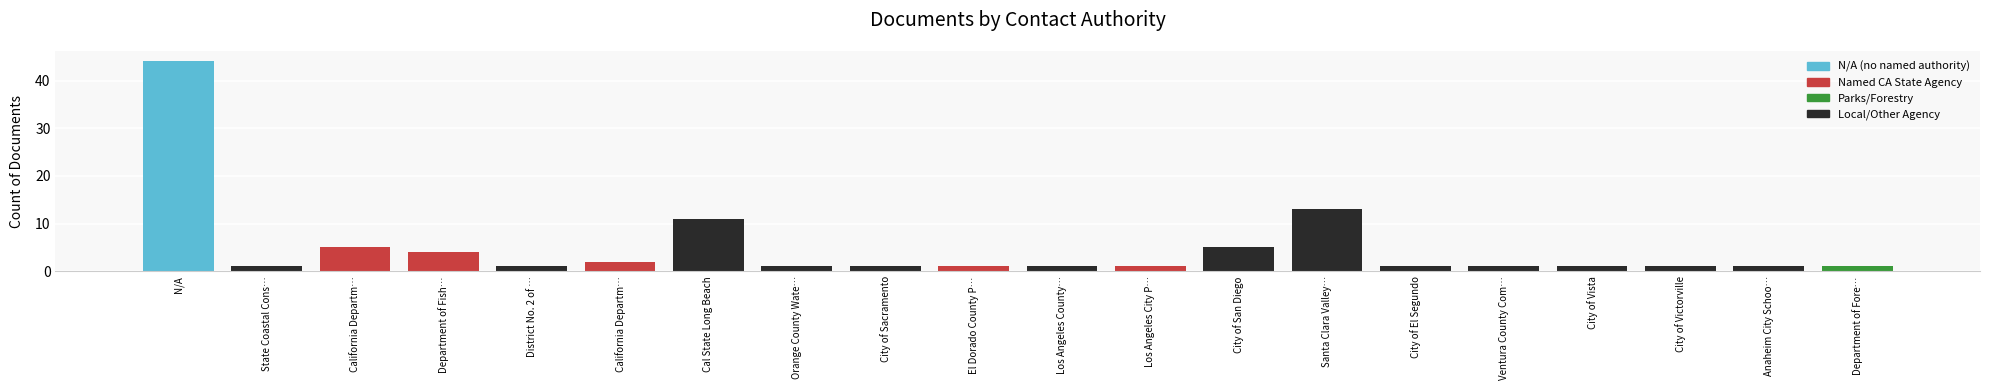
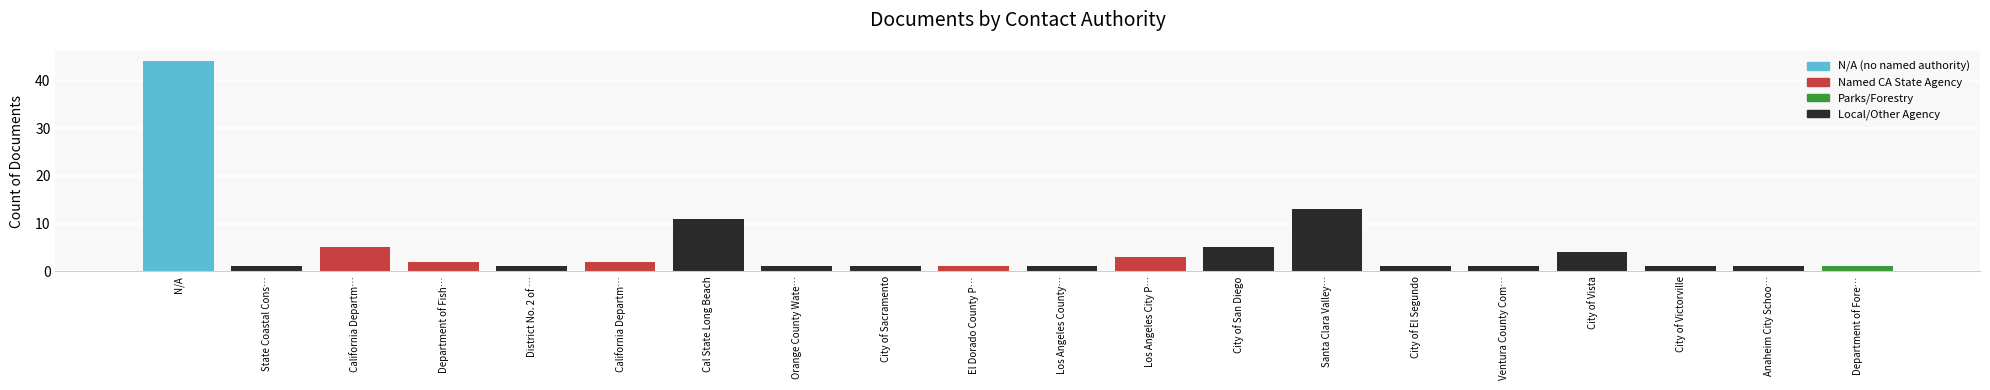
  {
    "N/A": 44,
    "State Coastal Cons…": 1,
-   "Department of Fish…": 4,
+   "Department of Fish…": 2,
    "District No. 2 of …": 1,
    "Cal State Long Beach": 11,
    "Orange County Wate…": 1,
    "City of Sacramento": 1,
    "El Dorado County P…": 1,
    "Los Angeles County…": 1,
-   "Los Angeles City P…": 1,
+   "Los Angeles City P…": 3,
    "City of San Diego": 5,
    "Santa Clara Valley…": 13,
    "City of El Segundo": 1,
    "Ventura County Com…": 1,
-   "City of Vista": 1,
+   "City of Vista": 4,
    "City of Victorville": 1,
    "Anaheim City Schoo…": 1,
    "Department of Fore…": 1
  }
